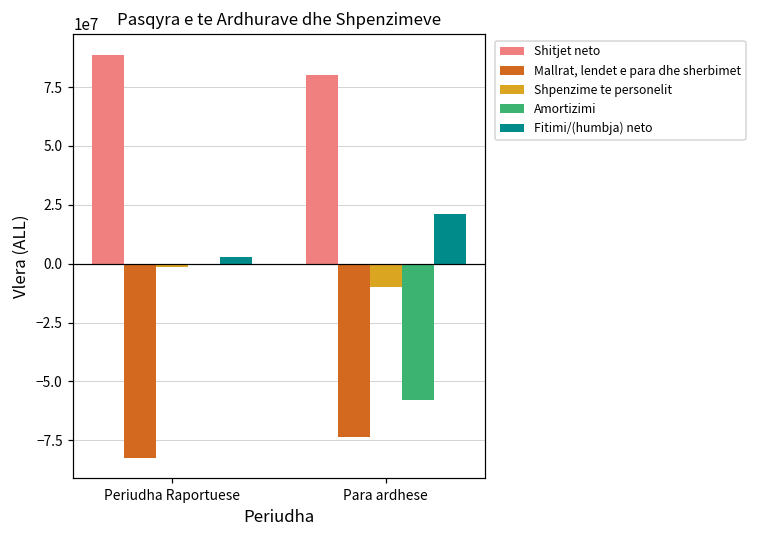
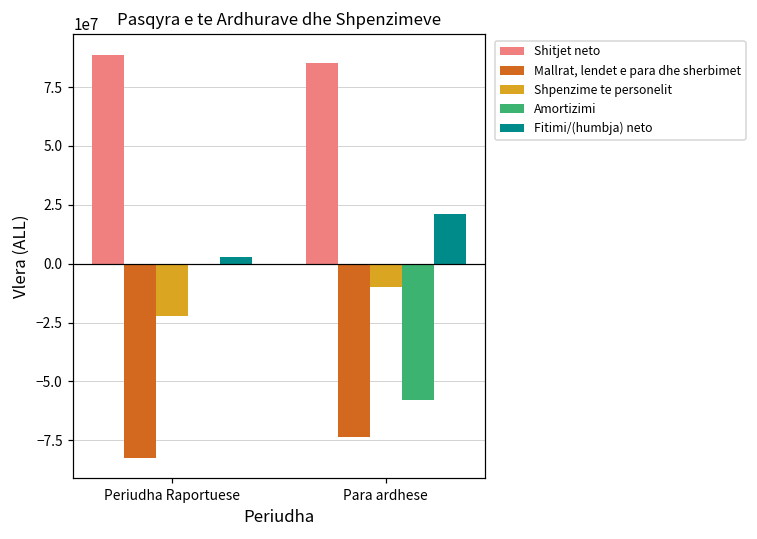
  {
    "Shitjet neto": {
      "Periudha Raportuese": 89000000,
-     "Para ardhese": 80000000
+     "Para ardhese": 85000000
    },
    "Mallrat, lendet e para dhe sherbimet": {
      "Periudha Raportuese": -83000000,
      "Para ardhese": -74000000
    },
    "Shpenzime te personelit": {
-     "Periudha Raportuese": -2000000,
+     "Periudha Raportuese": -22000000,
      "Para ardhese": -10000000
    },
    "Amortizimi": {
      "Para ardhese": -58000000
    },
    "Fitimi/(humbja) neto": {
      "Periudha Raportuese": 3000000,
      "Para ardhese": 21000000
    }
  }
